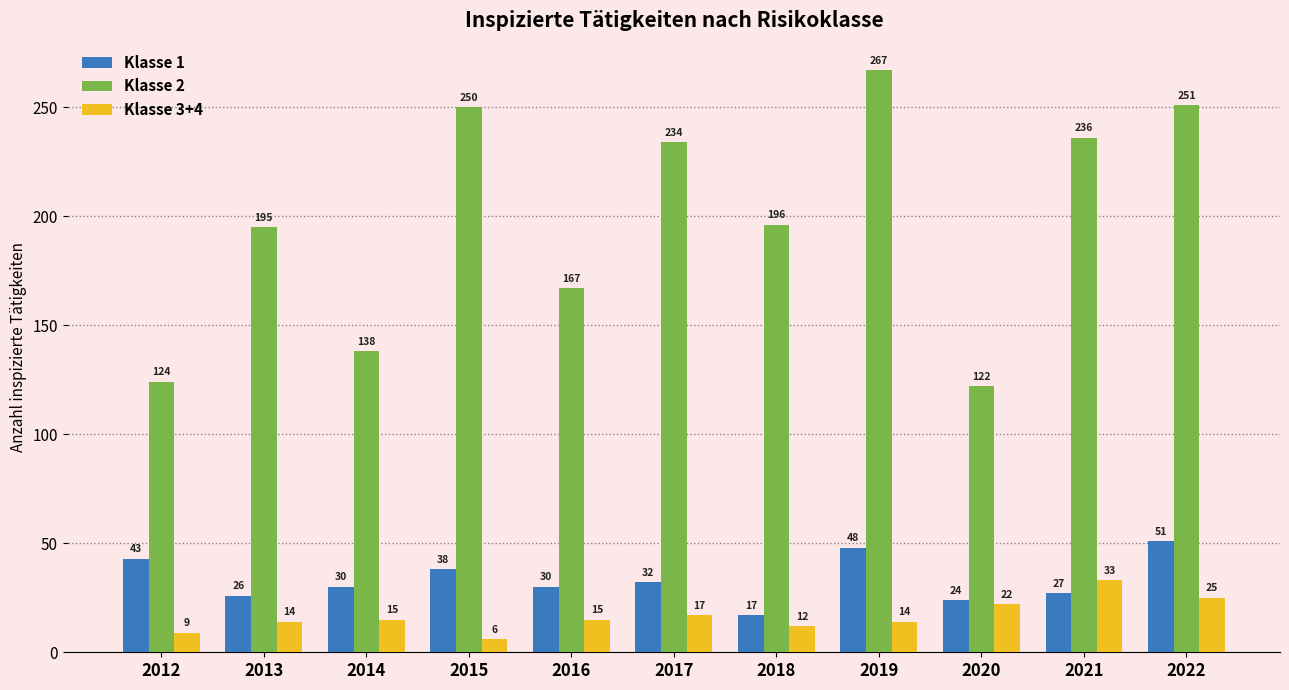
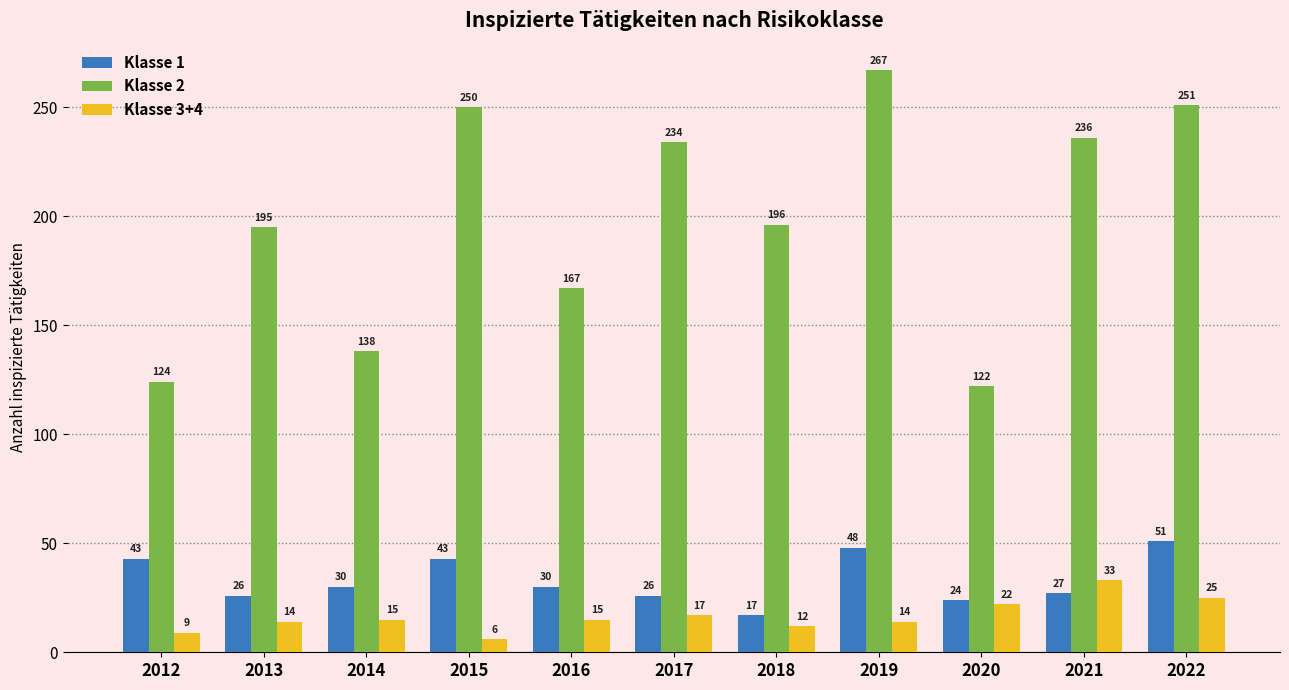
  {
    "Klasse 1": {
      "2012": 43,
      "2013": 26,
      "2014": 30,
-     "2015": 38,
+     "2015": 43,
      "2016": 30,
-     "2017": 32,
+     "2017": 26,
      "2018": 17,
      "2019": 48,
      "2020": 24,
      "2021": 27,
      "2022": 51
    },
    "Klasse 2": {
      "2012": 124,
      "2013": 195,
      "2014": 138,
      "2015": 250,
      "2016": 167,
      "2017": 234,
      "2018": 196,
      "2019": 267,
      "2020": 122,
      "2021": 236,
      "2022": 251
    },
    "Klasse 3+4": {
      "2012": 9,
      "2013": 14,
      "2014": 15,
      "2015": 6,
      "2016": 15,
      "2017": 17,
      "2018": 12,
      "2019": 14,
      "2020": 22,
      "2021": 33,
      "2022": 25
    }
  }
